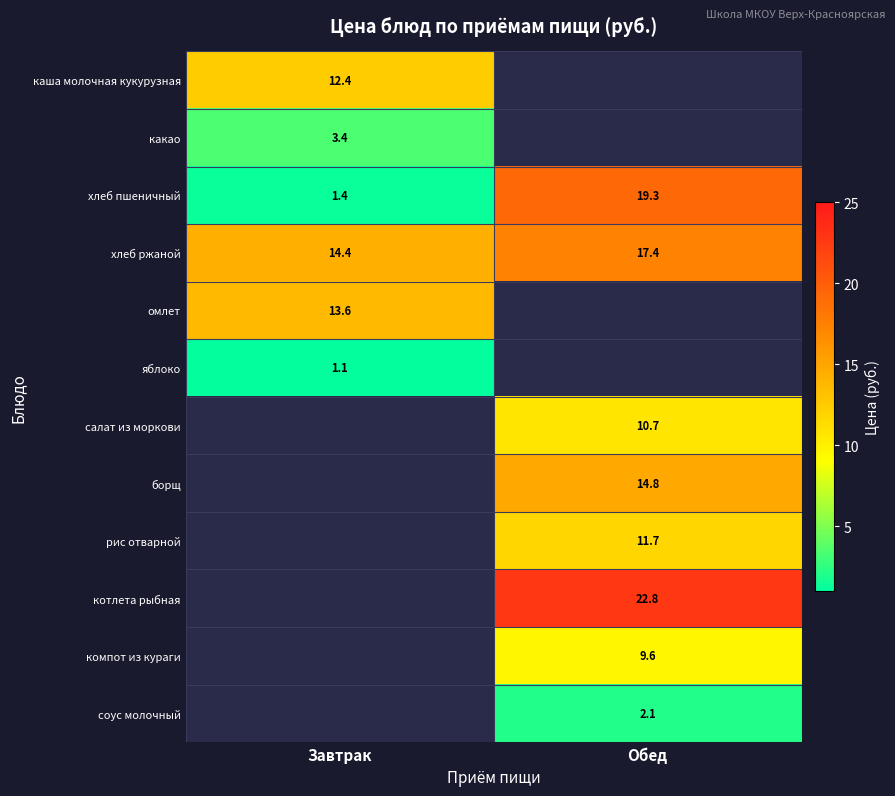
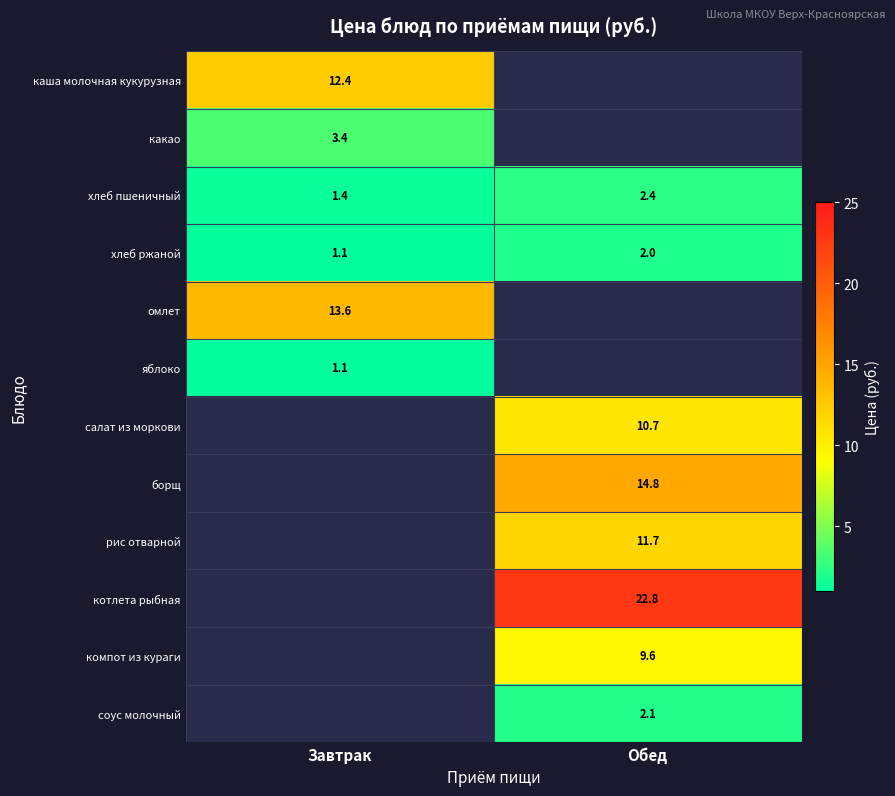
  {
    "каша молочная кукурузная": {
      "Завтрак": 12.4
    },
    "какао": {
      "Завтрак": 3.4
    },
    "хлеб пшеничный": {
      "Завтрак": 1.4,
-     "Обед": 19.3
+     "Обед": 2.4
    },
    "хлеб ржаной": {
-     "Завтрак": 14.4,
-     "Обед": 17.4
+     "Завтрак": 1.1,
+     "Обед": 2.0
    },
    "омлет": {
      "Завтрак": 13.6
    },
    "яблоко": {
      "Завтрак": 1.1
    },
    "салат из моркови": {
      "Обед": 10.7
    },
    "борщ": {
      "Обед": 14.8
    },
    "рис отварной": {
      "Обед": 11.7
    },
    "котлета рыбная": {
      "Обед": 22.8
    },
    "компот из кураги": {
      "Обед": 9.6
    },
    "соус молочный": {
      "Обед": 2.1
    }
  }
